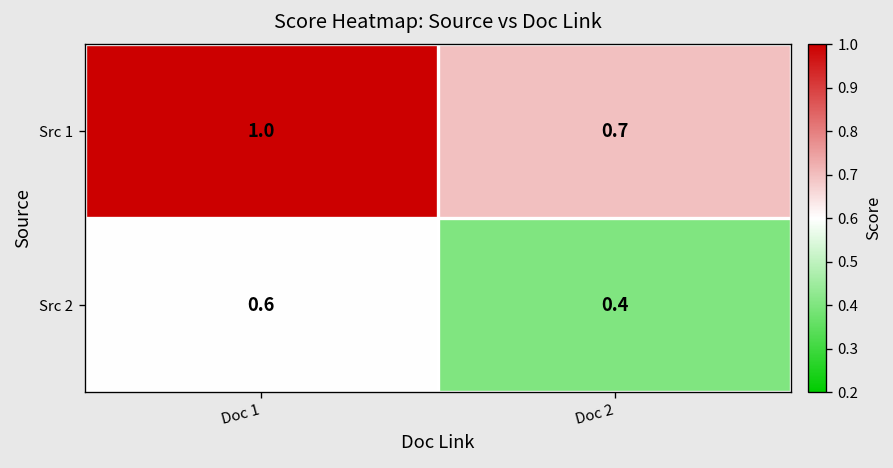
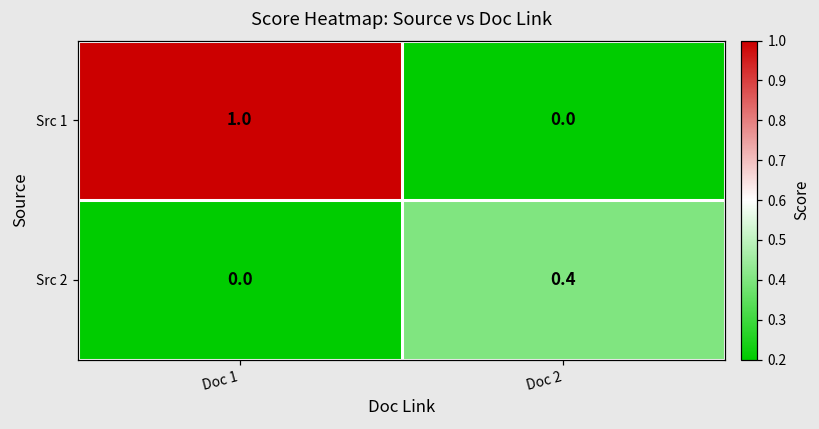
  {
    "Src 1": {
      "Doc 1": 1.0,
-     "Doc 2": 0.7
+     "Doc 2": 0.0
    },
    "Src 2": {
-     "Doc 1": 0.6,
+     "Doc 1": 0.0,
      "Doc 2": 0.4
    }
  }
